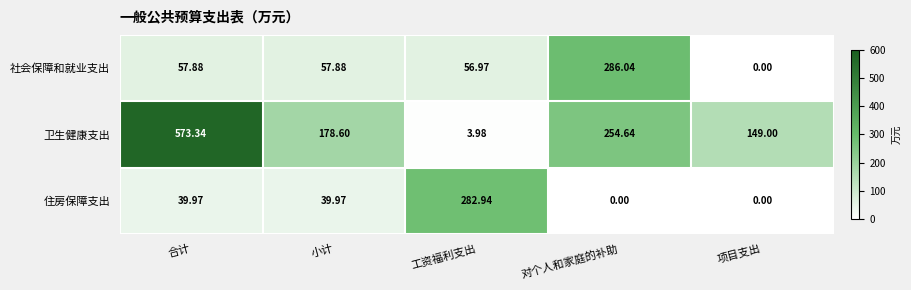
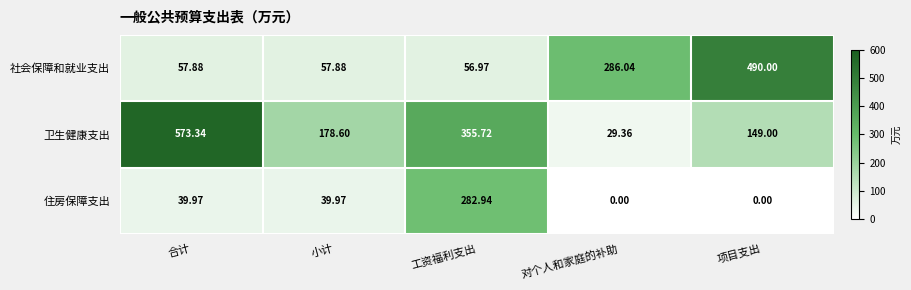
  {
    "社会保障和就业支出": {
      "合计": 57.88,
      "小计": 57.88,
      "工资福利支出": 56.97,
      "对个人和家庭的补助": 286.04,
-     "项目支出": 0.00
+     "项目支出": 490.00
    },
    "卫生健康支出": {
      "合计": 573.34,
      "小计": 178.60,
-     "工资福利支出": 3.98,
-     "对个人和家庭的补助": 254.64,
+     "工资福利支出": 355.72,
+     "对个人和家庭的补助": 29.36,
      "项目支出": 149.00
    },
    "住房保障支出": {
      "合计": 39.97,
      "小计": 39.97,
      "工资福利支出": 282.94,
      "对个人和家庭的补助": 0.00,
      "项目支出": 0.00
    }
  }
